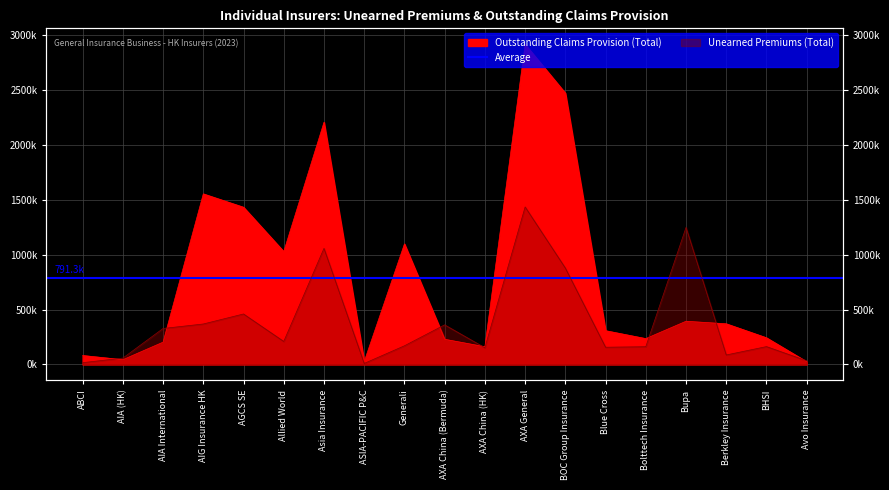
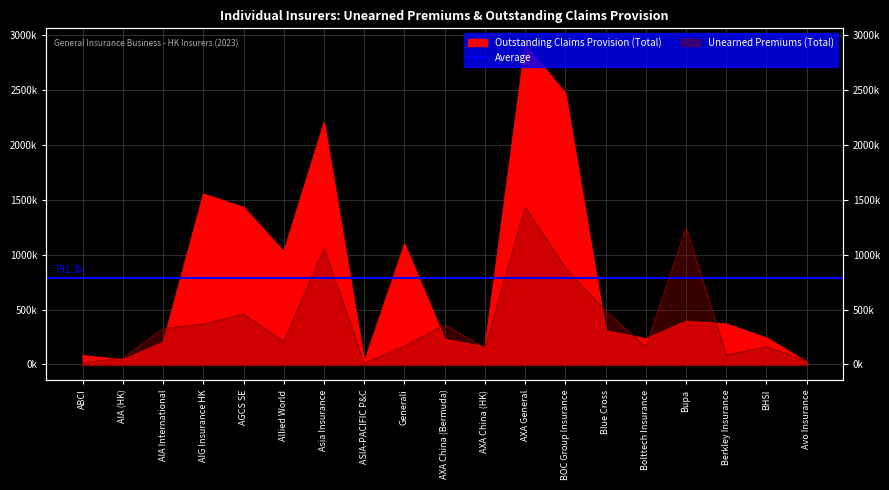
  {
    "Outstanding Claims Provision (Total)": {
      "ABCI": 80000,
      "AIA International": 200000,
      "AIG Insurance HK": 1550000,
      "AGCS SE": 1430000,
      "Allied World": 1030000,
      "Asia Insurance": 2210000,
      "Generali": 1100000,
      "AXA China (Bermuda)": 230000,
      "BOC Group Insurance": 2470000,
      "Blue Cross": 310000,
      "Bolttech Insurance": 240000,
      "Bupa": 390000,
      "Berkley Insurance": 370000,
      "BHSI": 240000
    },
    "Unearned Premiums (Total)": {
      "ABCI": 20000,
      "AIA International": 330000,
      "AIG Insurance HK": 370000,
      "AGCS SE": 460000,
      "Allied World": 210000,
      "Asia Insurance": 1060000,
      "Generali": 170000,
      "AXA China (Bermuda)": 360000,
      "AXA General": 1440000,
      "BOC Group Insurance": 880000,
-     "Blue Cross": 160000,
+     "Blue Cross": 490000,
      "Bolttech Insurance": 160000,
      "Bupa": 1250000,
      "Berkley Insurance": 90000,
      "BHSI": 160000
    }
  }
